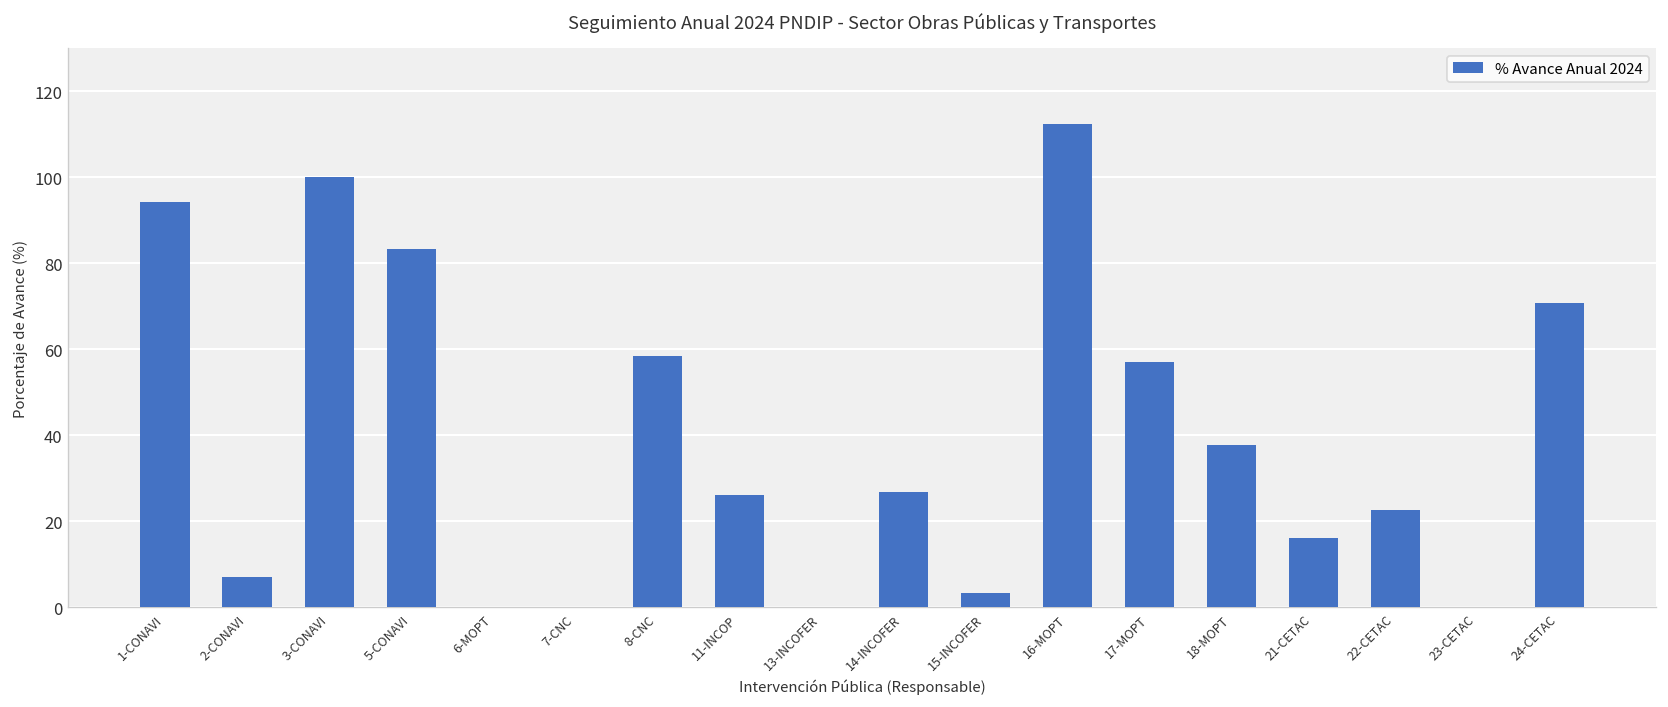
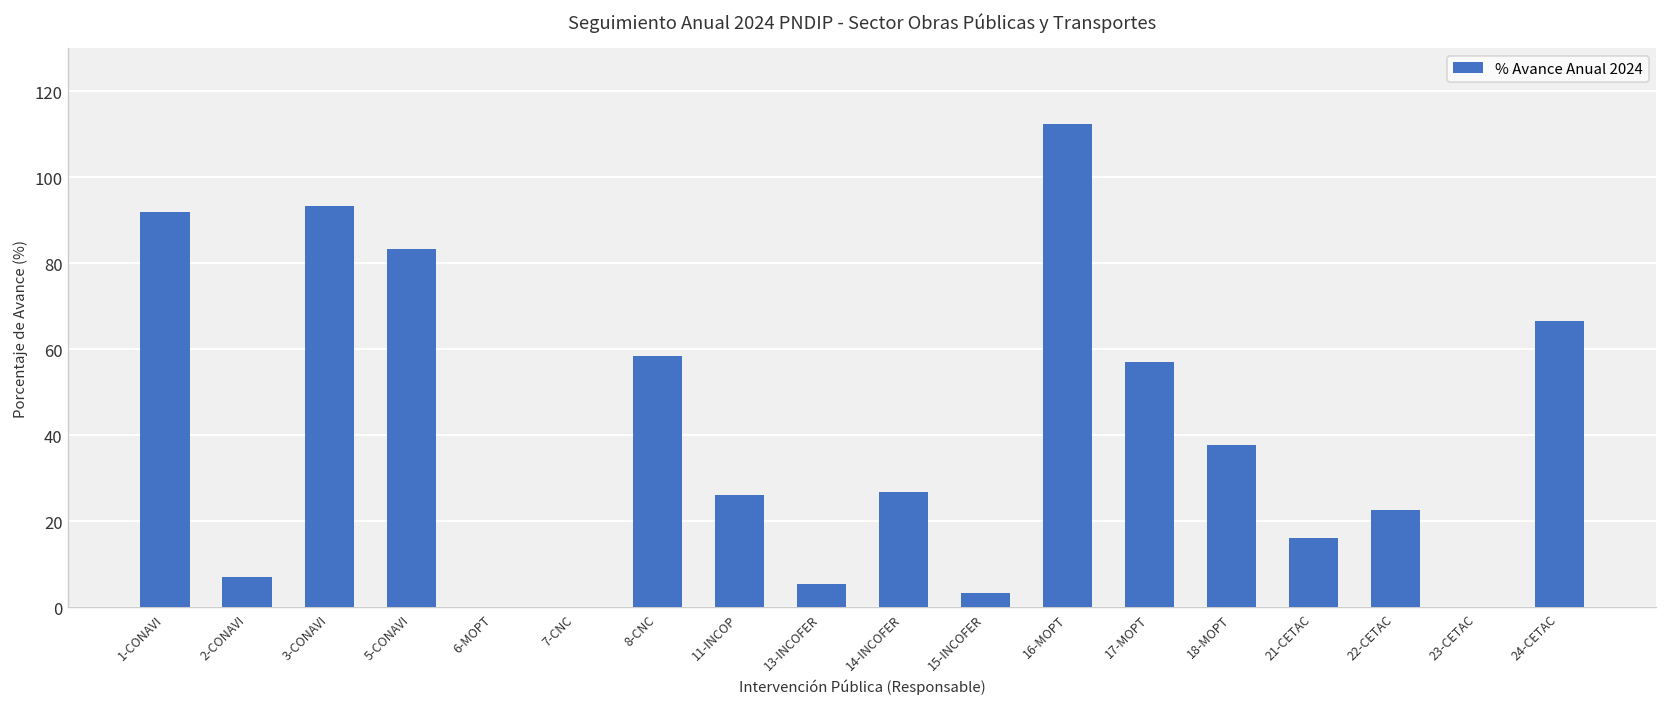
  {
-   "1-CONAVI": 94,
+   "1-CONAVI": 92,
    "2-CONAVI": 7,
-   "3-CONAVI": 100,
+   "3-CONAVI": 93,
    "5-CONAVI": 83,
    "6-MOPT": 0,
    "7-CNC": 0,
    "8-CNC": 58,
    "11-INCOP": 26,
-   "13-INCOFER": 0,
+   "13-INCOFER": 6,
    "14-INCOFER": 27,
    "15-INCOFER": 3,
    "16-MOPT": 112,
    "17-MOPT": 57,
    "18-MOPT": 38,
    "21-CETAC": 16,
    "22-CETAC": 23,
    "23-CETAC": 0,
-   "24-CETAC": 71
+   "24-CETAC": 67
  }
